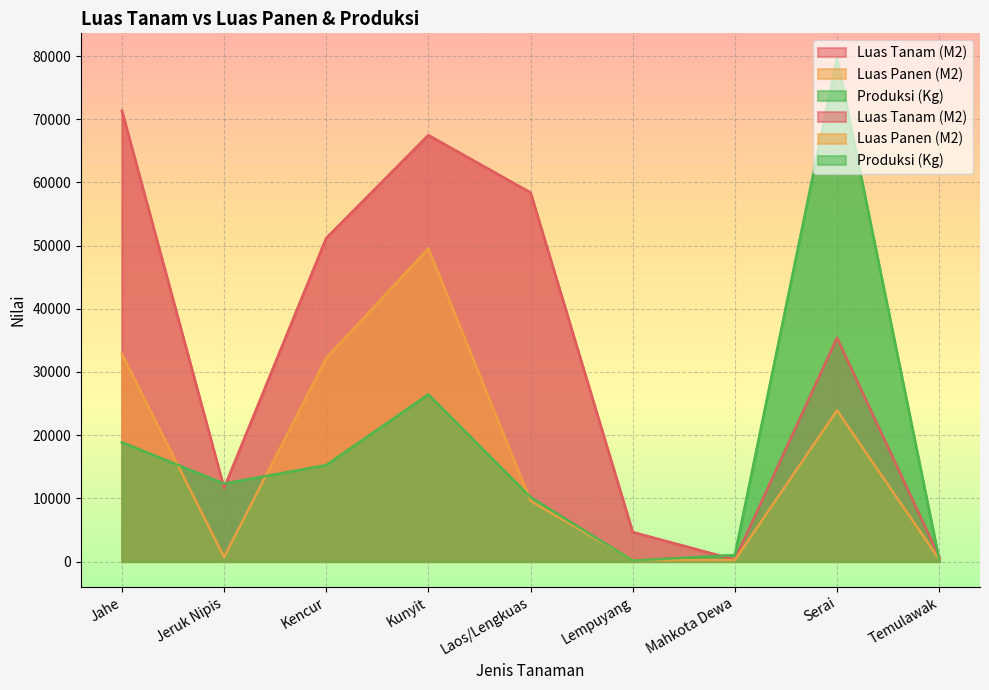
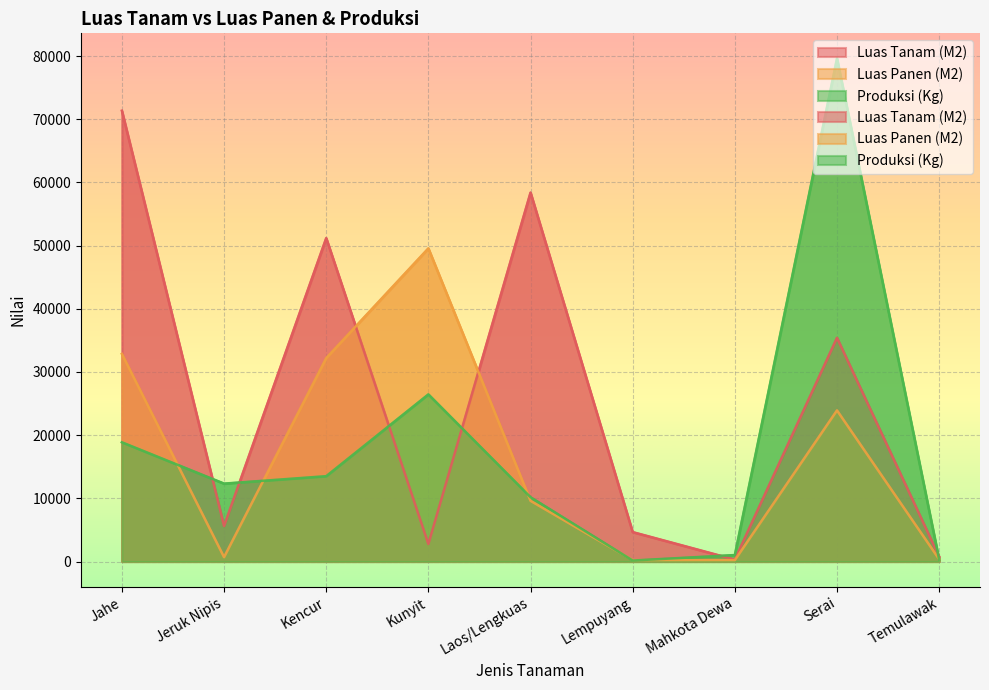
  {
    "Luas Tanam (M2)": {
      "Jahe": 71000,
-     "Jeruk Nipis": 12000,
+     "Jeruk Nipis": 6000,
      "Kencur": 51000,
-     "Kunyit": 67000,
+     "Kunyit": 3000,
      "Laos/Lengkuas": 58000,
      "Lempuyang": 5000,
      "Serai": 35000
    },
    "Luas Panen (M2)": {
      "Jahe": 33000,
      "Jeruk Nipis": 1000,
      "Kencur": 32000,
      "Kunyit": 50000,
      "Laos/Lengkuas": 10000,
      "Serai": 24000
    },
    "Produksi (Kg)": {
      "Jahe": 19000,
      "Jeruk Nipis": 12000,
-     "Kencur": 15000,
+     "Kencur": 14000,
      "Kunyit": 26000,
      "Laos/Lengkuas": 10000,
      "Mahkota Dewa": 1000
    }
  }
